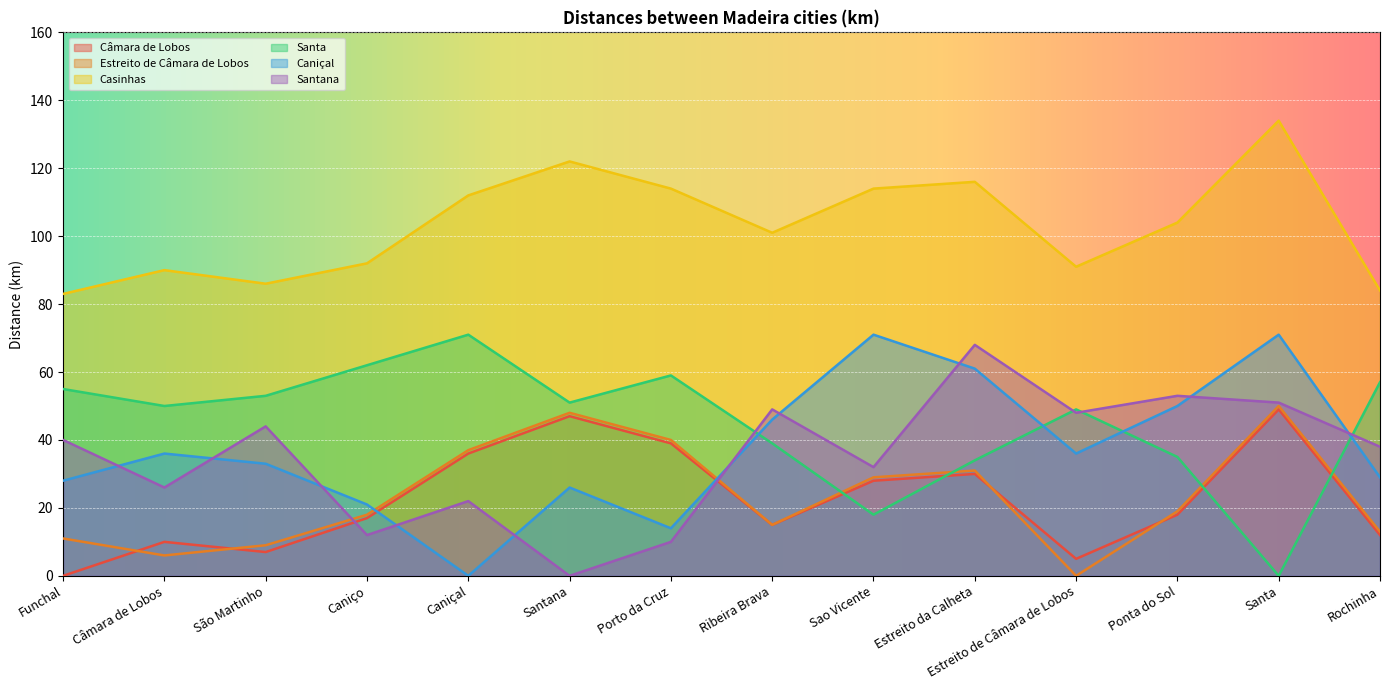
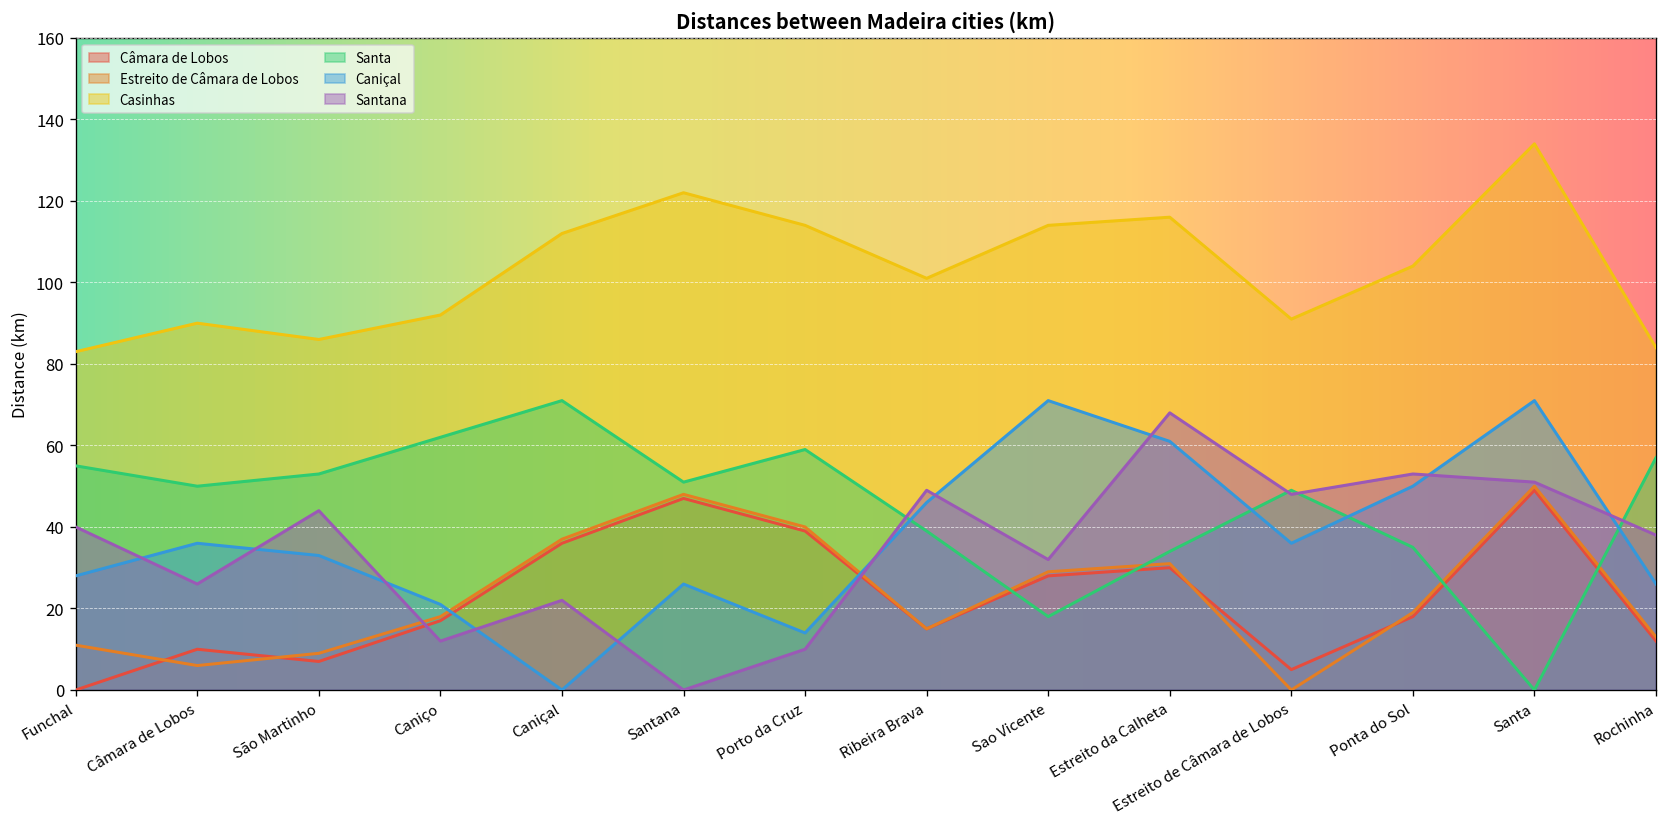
  {
    "Santa": {
      "Funchal": 55,
      "Câmara de Lobos": 50,
      "São Martinho": 53,
      "Caniço": 62,
      "Caniçal": 71,
      "Santana": 51,
      "Porto da Cruz": 59,
      "Ribeira Brava": 39,
      "Sao Vicente": 18,
      "Estreito da Calheta": 34,
      "Estreito de Câmara de Lobos": 49,
      "Ponta do Sol": 35,
      "Santa": 0,
      "Rochinha": 57
    },
    "Caniçal": {
      "Funchal": 28,
      "Câmara de Lobos": 36,
      "São Martinho": 33,
      "Caniço": 21,
      "Caniçal": 0,
      "Santana": 26,
      "Porto da Cruz": 14,
      "Ribeira Brava": 46,
      "Sao Vicente": 71,
      "Estreito da Calheta": 61,
      "Estreito de Câmara de Lobos": 36,
      "Ponta do Sol": 50,
      "Santa": 71,
-     "Rochinha": 29
+     "Rochinha": 26
    },
    "Santana": {
      "Funchal": 40,
      "Câmara de Lobos": 26,
      "São Martinho": 44,
      "Caniço": 12,
      "Caniçal": 22,
      "Santana": 0,
      "Porto da Cruz": 10,
      "Ribeira Brava": 49,
      "Sao Vicente": 32,
      "Estreito da Calheta": 68,
      "Estreito de Câmara de Lobos": 48,
      "Ponta do Sol": 53,
      "Santa": 51,
      "Rochinha": 38
    }
  }
